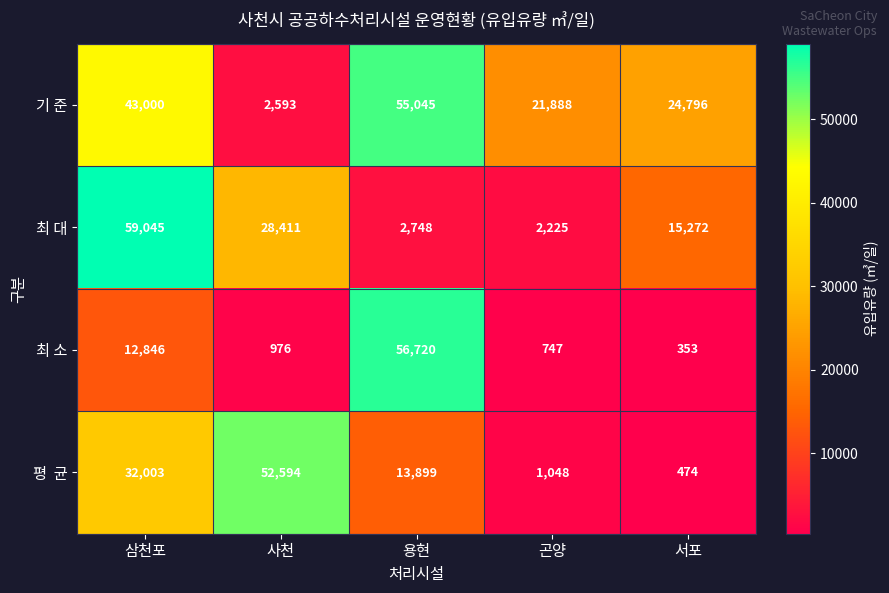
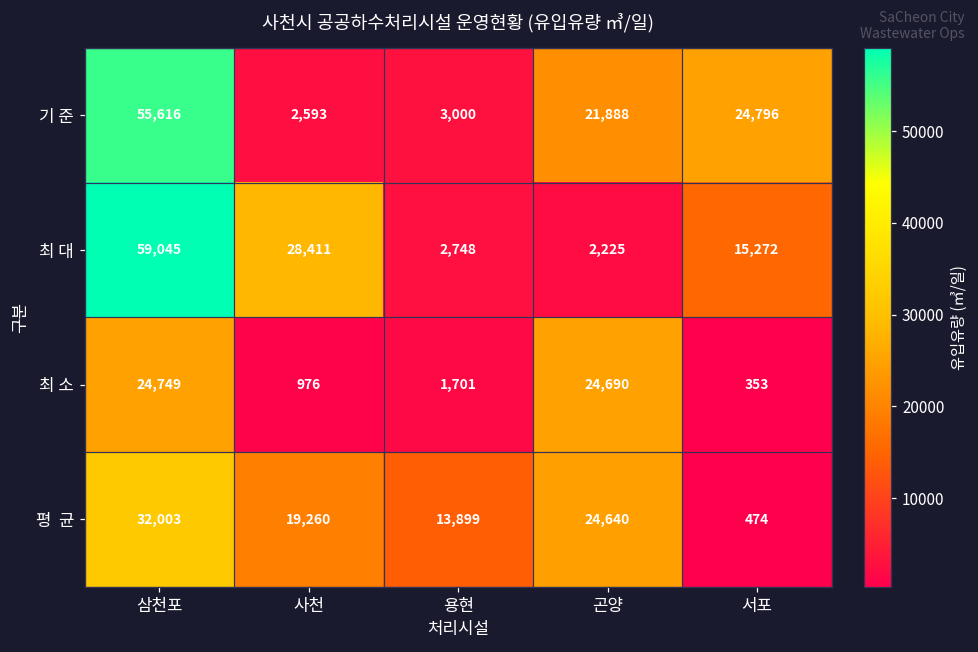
  {
    "기 준": {
-     "삼천포": "43,000",
+     "삼천포": "55,616",
      "사천": "2,593",
-     "용현": "55,045",
+     "용현": "3,000",
      "곤양": "21,888",
      "서포": "24,796"
    },
    "최 대": {
      "삼천포": "59,045",
      "사천": "28,411",
      "용현": "2,748",
      "곤양": "2,225",
      "서포": "15,272"
    },
    "최 소": {
-     "삼천포": "12,846",
+     "삼천포": "24,749",
      "사천": "976",
-     "용현": "56,720",
-     "곤양": "747",
+     "용현": "1,701",
+     "곤양": "24,690",
      "서포": "353"
    },
    "평 균": {
      "삼천포": "32,003",
-     "사천": "52,594",
+     "사천": "19,260",
      "용현": "13,899",
-     "곤양": "1,048",
+     "곤양": "24,640",
      "서포": "474"
    }
  }
